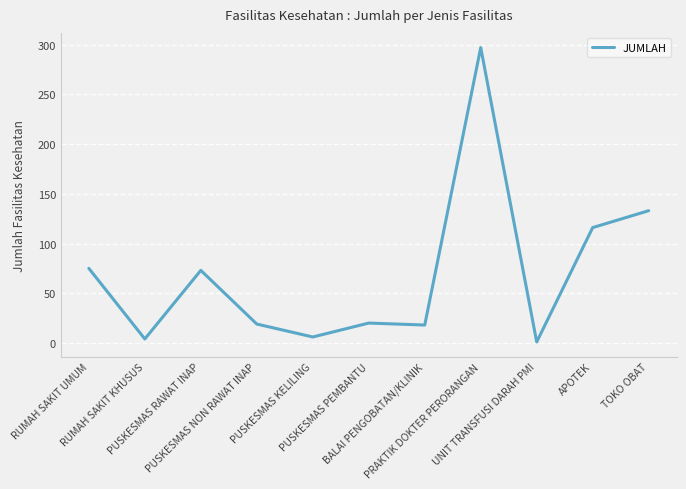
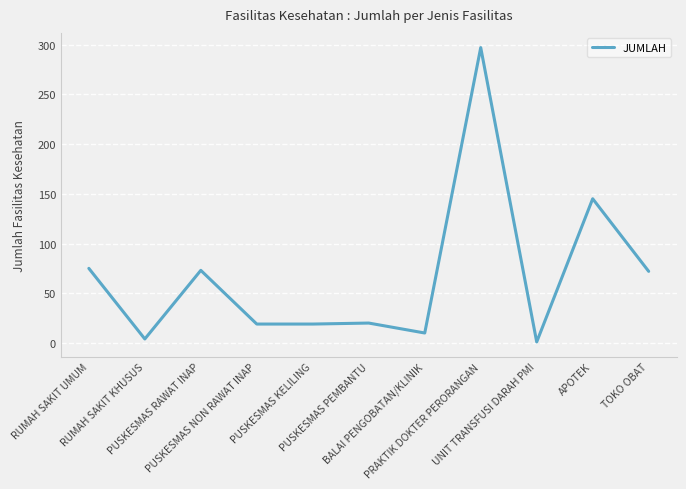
  {
    "RUMAH SAKIT UMUM": 80,
    "RUMAH SAKIT KHUSUS": 0,
    "PUSKESMAS RAWAT INAP": 70,
    "PUSKESMAS NON RAWAT INAP": 20,
-   "PUSKESMAS KELILING": 10,
+   "PUSKESMAS KELILING": 20,
    "PUSKESMAS PEMBANTU": 20,
-   "BALAI PENGOBATAN/KLINIK": 20,
+   "BALAI PENGOBATAN/KLINIK": 10,
    "PRAKTIK DOKTER PERORANGAN": 300,
    "UNIT TRANSFUSI DARAH PMI": 0,
-   "APOTEK": 120,
-   "TOKO OBAT": 130
+   "APOTEK": 150,
+   "TOKO OBAT": 70
  }
